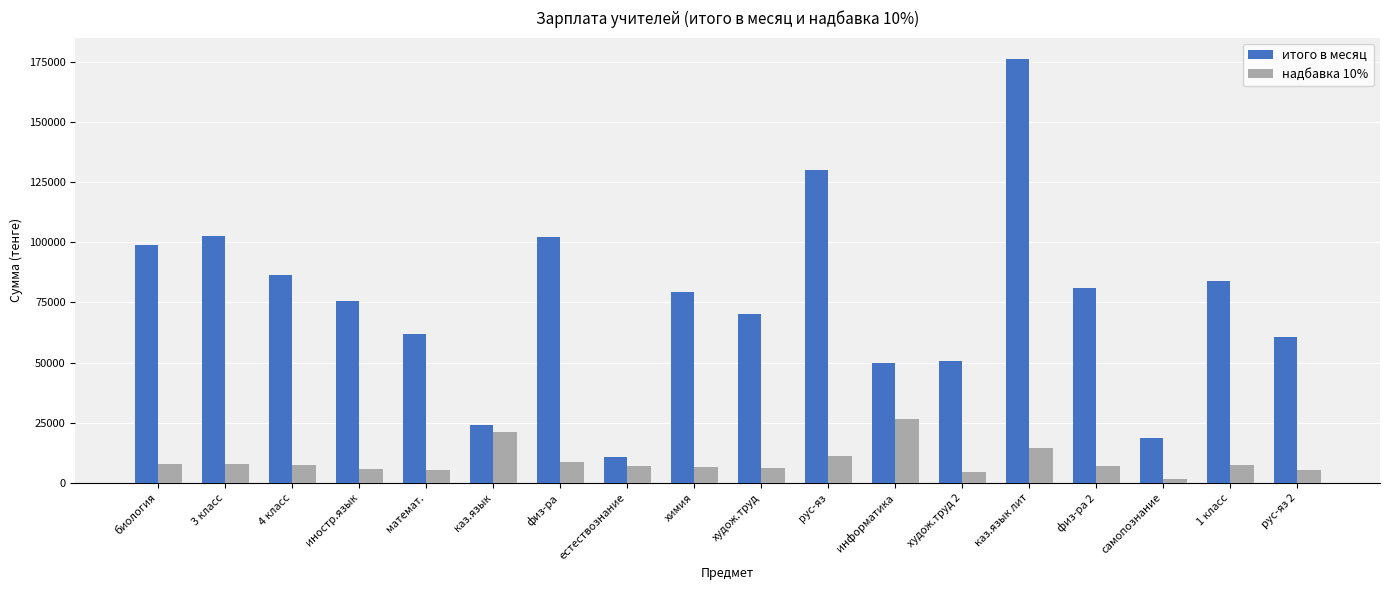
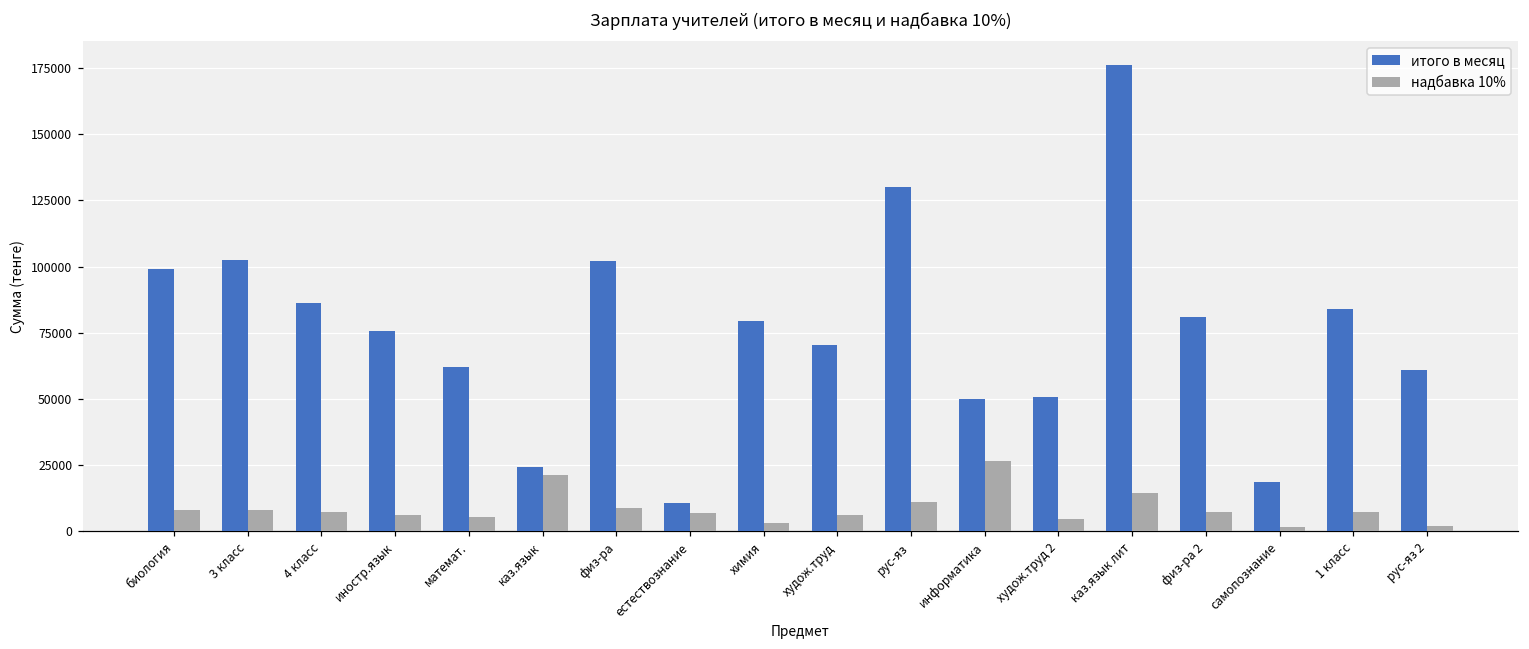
  {
    "итого в месяц": {
      "биология": 99000,
      "3 класс": 102000,
      "4 класс": 86000,
      "иностр.язык": 76000,
      "математ.": 62000,
      "каз.язык": 24000,
      "физ-ра": 102000,
      "естествознание": 11000,
      "химия": 79000,
      "худож.труд": 70000,
      "рус-яз": 130000,
      "информатика": 50000,
      "худож.труд 2": 51000,
      "каз.язык лит": 176000,
      "физ-ра 2": 81000,
      "самопознание": 19000,
      "1 класс": 84000,
      "рус-яз 2": 61000
    },
    "надбавка 10%": {
      "биология": 8000,
      "3 класс": 8000,
      "4 класс": 7000,
      "иностр.язык": 6000,
      "математ.": 5000,
      "каз.язык": 21000,
      "физ-ра": 9000,
      "естествознание": 7000,
-     "химия": 6000,
+     "химия": 3000,
      "худож.труд": 6000,
      "рус-яз": 11000,
      "информатика": 26000,
      "худож.труд 2": 4000,
      "каз.язык лит": 14000,
      "физ-ра 2": 7000,
      "самопознание": 2000,
      "1 класс": 7000,
-     "рус-яз 2": 5000
+     "рус-яз 2": 2000
    }
  }
